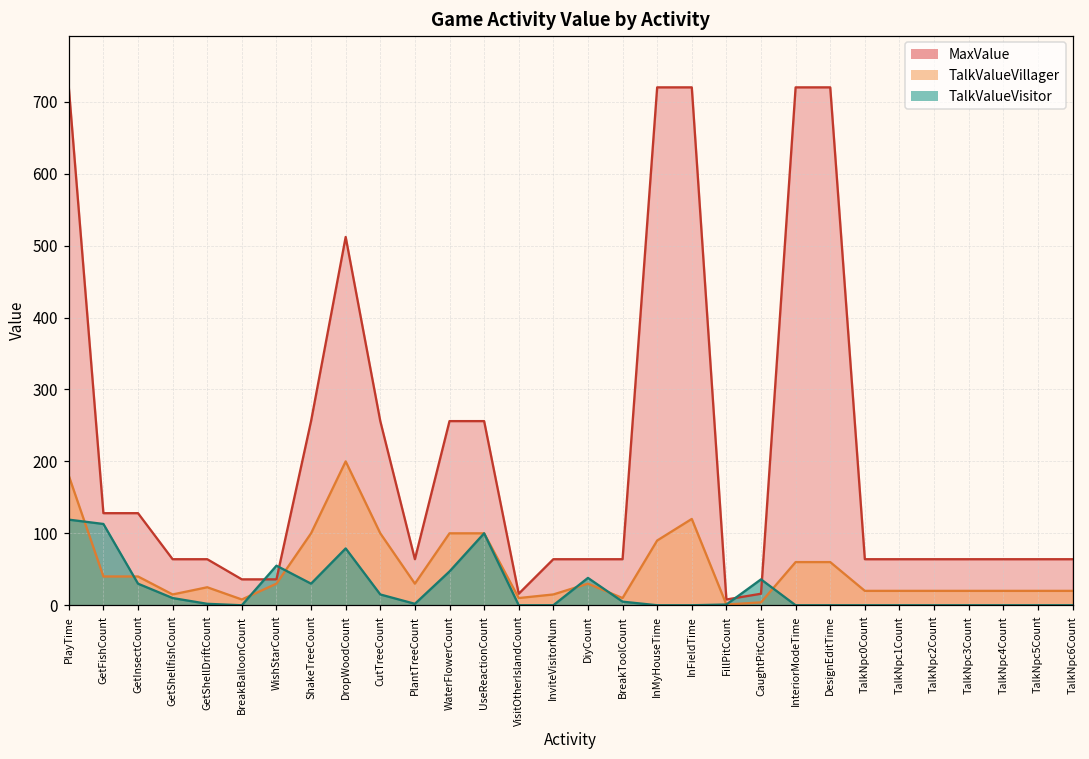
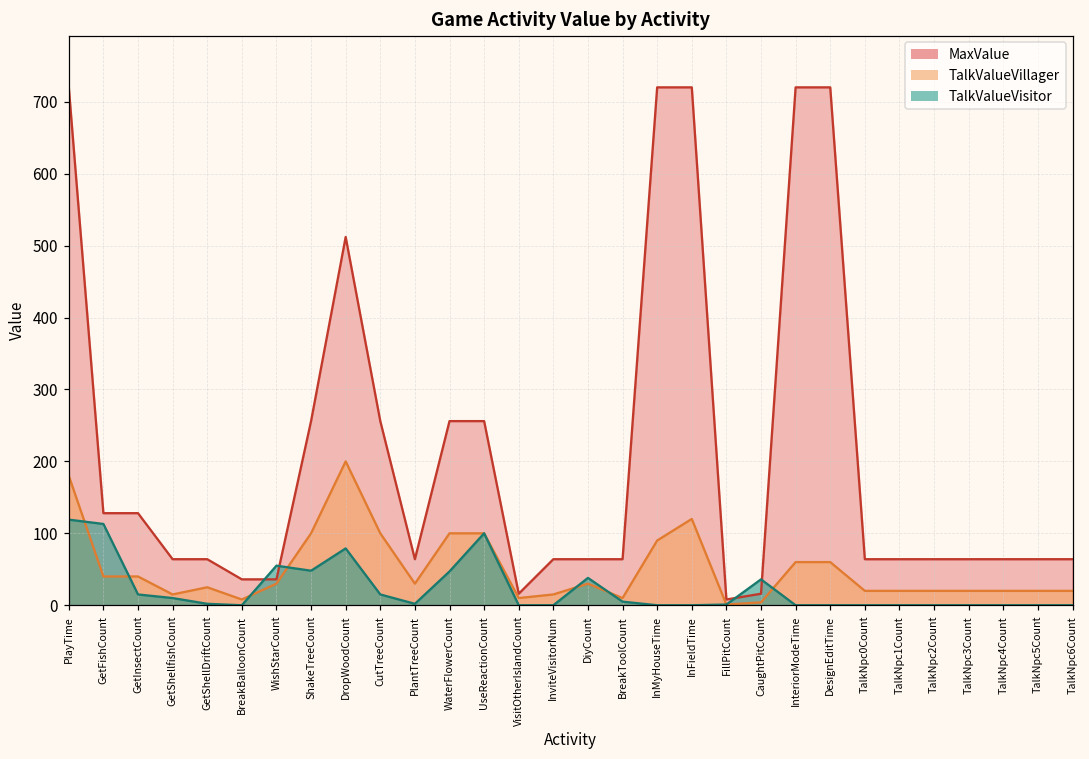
  {
    "TalkValueVisitor": {
      "PlayTime": 120,
      "GetFishCount": 110,
-     "GetInsectCount": 30,
+     "GetInsectCount": 20,
      "GetShellfishCount": 10,
      "GetShellDriftCount": 0,
      "BreakBalloonCount": 0,
      "WishStarCount": 60,
-     "ShakeTreeCount": 30,
+     "ShakeTreeCount": 50,
      "DropWoodCount": 80,
      "CutTreeCount": 20,
      "PlantTreeCount": 0,
      "WaterFlowerCount": 50,
      "VisitOtherIslandCount": 0,
      "InviteVisitorNum": 0,
      "DiyCount": 40,
      "BreakToolCount": 10,
      "InMyHouseTime": 0,
      "InFieldTime": 0,
      "CaughtPitCount": 40,
      "InteriorModeTime": 0,
      "DesignEditTime": 0,
      "TalkNpc0Count": 0,
      "TalkNpc1Count": 0,
      "TalkNpc2Count": 0,
      "TalkNpc3Count": 0,
      "TalkNpc4Count": 0,
      "TalkNpc5Count": 0,
      "TalkNpc6Count": 0
    }
  }
